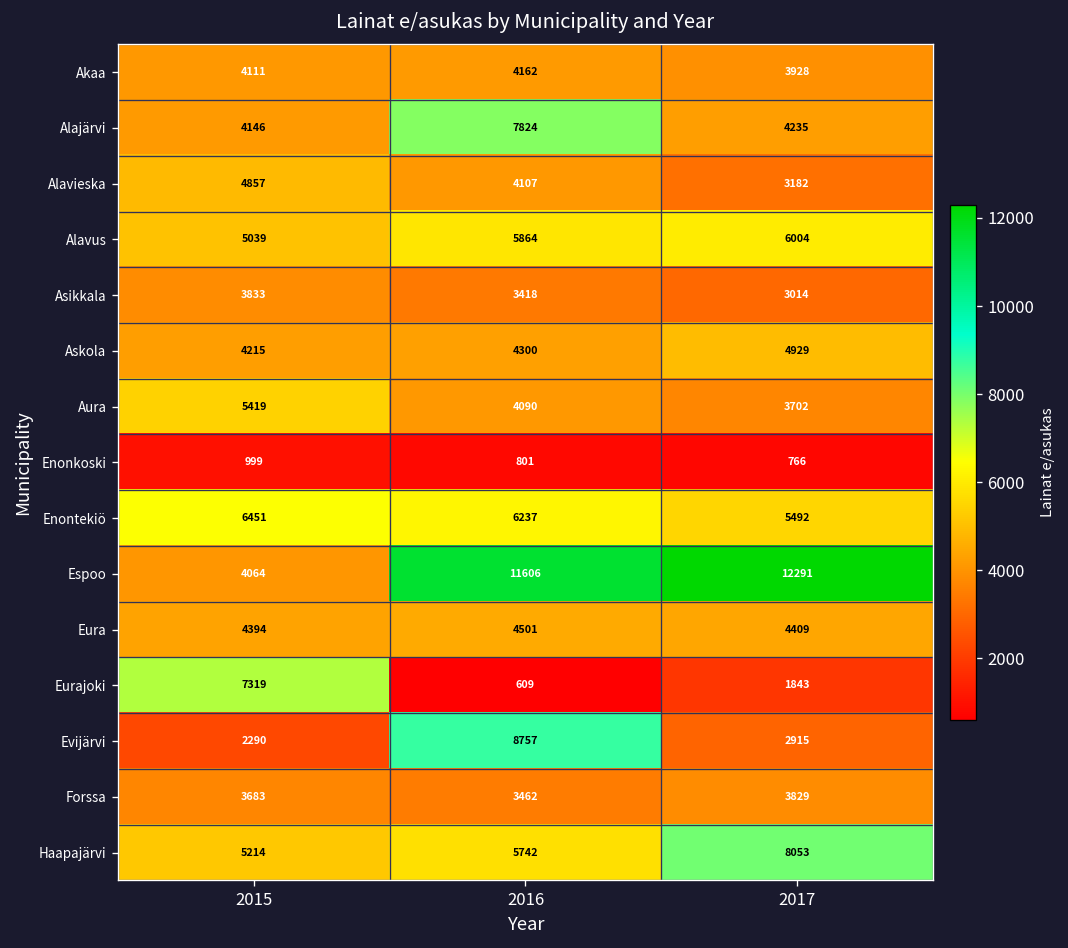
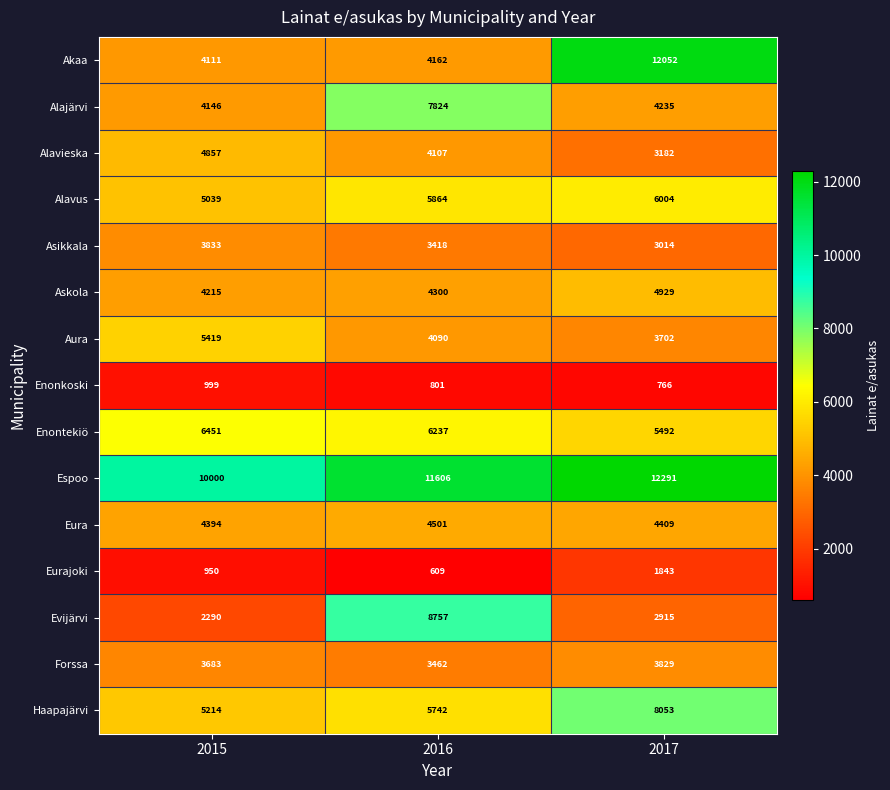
  {
    "Akaa": {
      "2015": 4111,
      "2016": 4162,
-     "2017": 3928
+     "2017": 12052
    },
    "Alajärvi": {
      "2015": 4146,
      "2016": 7824,
      "2017": 4235
    },
    "Alavieska": {
      "2015": 4857,
      "2016": 4107,
      "2017": 3182
    },
    "Alavus": {
      "2015": 5039,
      "2016": 5864,
      "2017": 6004
    },
    "Asikkala": {
      "2015": 3833,
      "2016": 3418,
      "2017": 3014
    },
    "Askola": {
      "2015": 4215,
      "2016": 4300,
      "2017": 4929
    },
    "Aura": {
      "2015": 5419,
      "2016": 4090,
      "2017": 3702
    },
    "Enonkoski": {
      "2015": 999,
      "2016": 801,
      "2017": 766
    },
    "Enontekiö": {
      "2015": 6451,
      "2016": 6237,
      "2017": 5492
    },
    "Espoo": {
-     "2015": 4064,
+     "2015": 10000,
      "2016": 11606,
      "2017": 12291
    },
    "Eura": {
      "2015": 4394,
      "2016": 4501,
      "2017": 4409
    },
    "Eurajoki": {
-     "2015": 7319,
+     "2015": 950,
      "2016": 609,
      "2017": 1843
    },
    "Evijärvi": {
      "2015": 2290,
      "2016": 8757,
      "2017": 2915
    },
    "Forssa": {
      "2015": 3683,
      "2016": 3462,
      "2017": 3829
    },
    "Haapajärvi": {
      "2015": 5214,
      "2016": 5742,
      "2017": 8053
    }
  }
